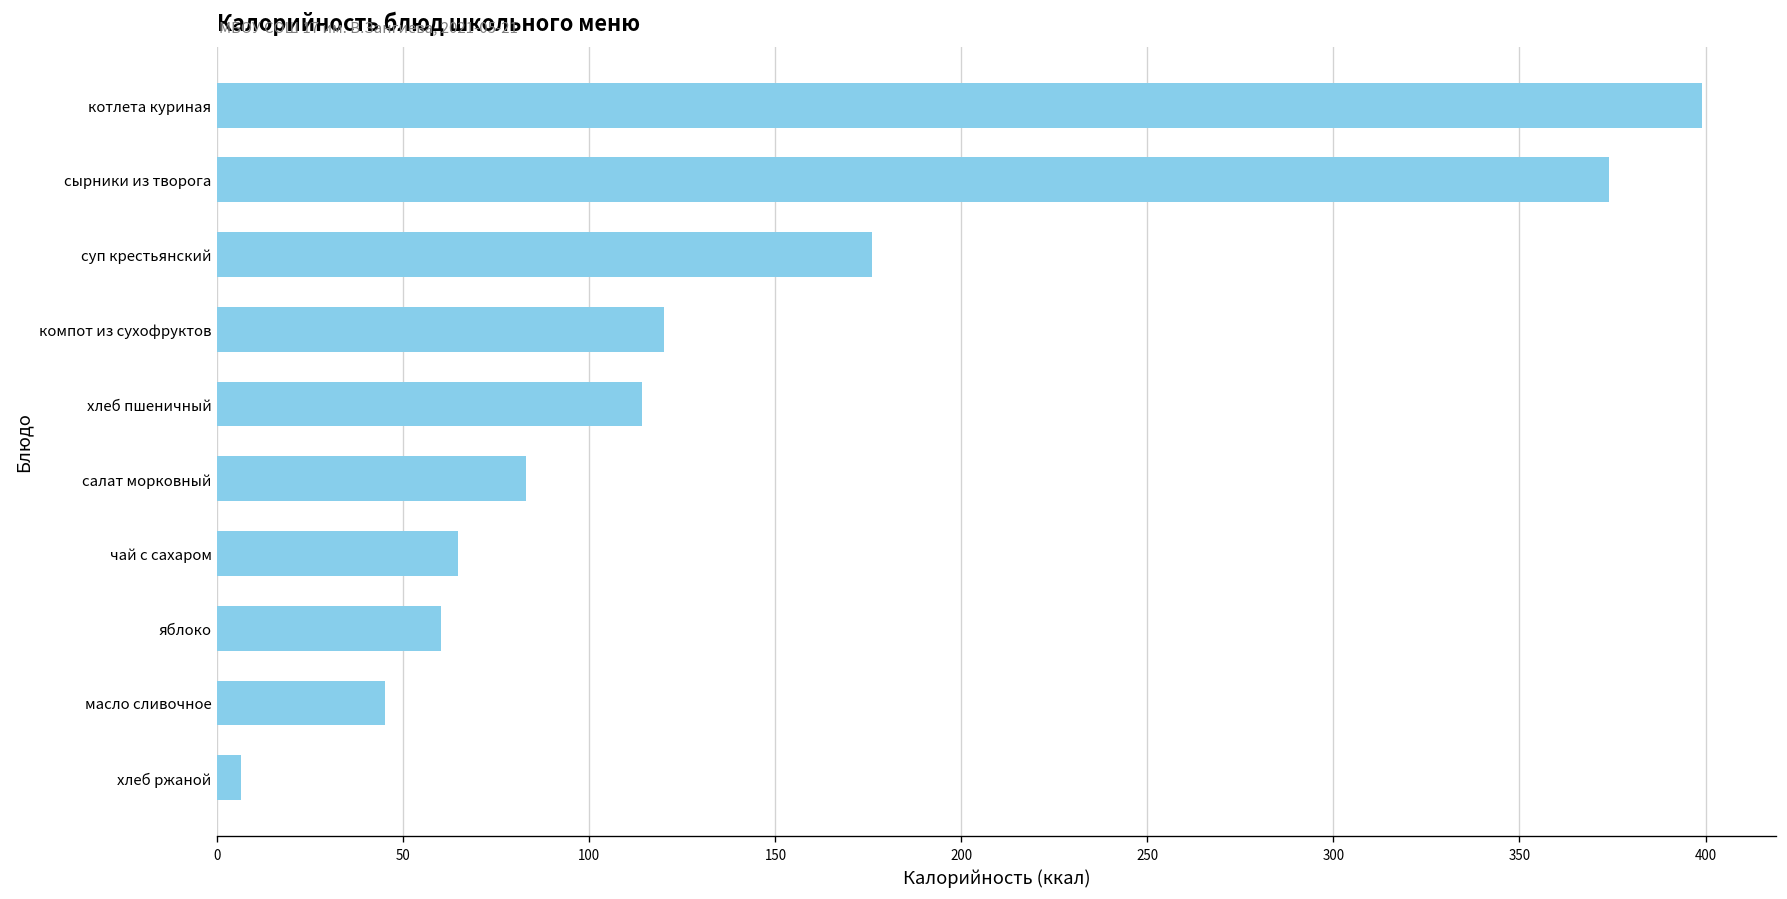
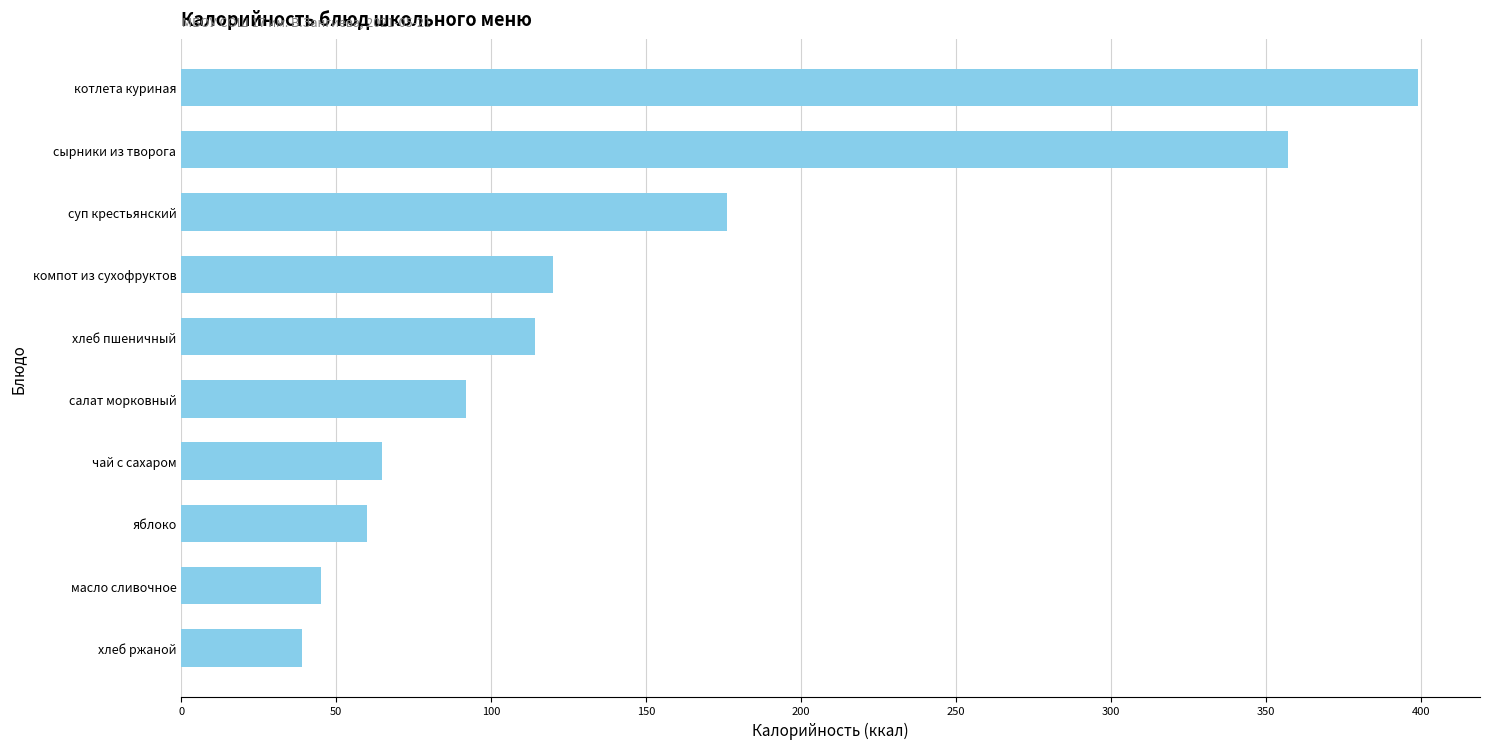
  {
    "котлета куриная": 399,
-   "сырники из творога": 374,
+   "сырники из творога": 357,
    "суп крестьянский": 176,
    "компот из сухофруктов": 120,
    "хлеб пшеничный": 114,
-   "салат морковный": 83,
+   "салат морковный": 92,
    "чай с сахаром": 65,
    "яблоко": 60,
    "масло сливочное": 45,
-   "хлеб ржаной": 6
+   "хлеб ржаной": 39
  }
